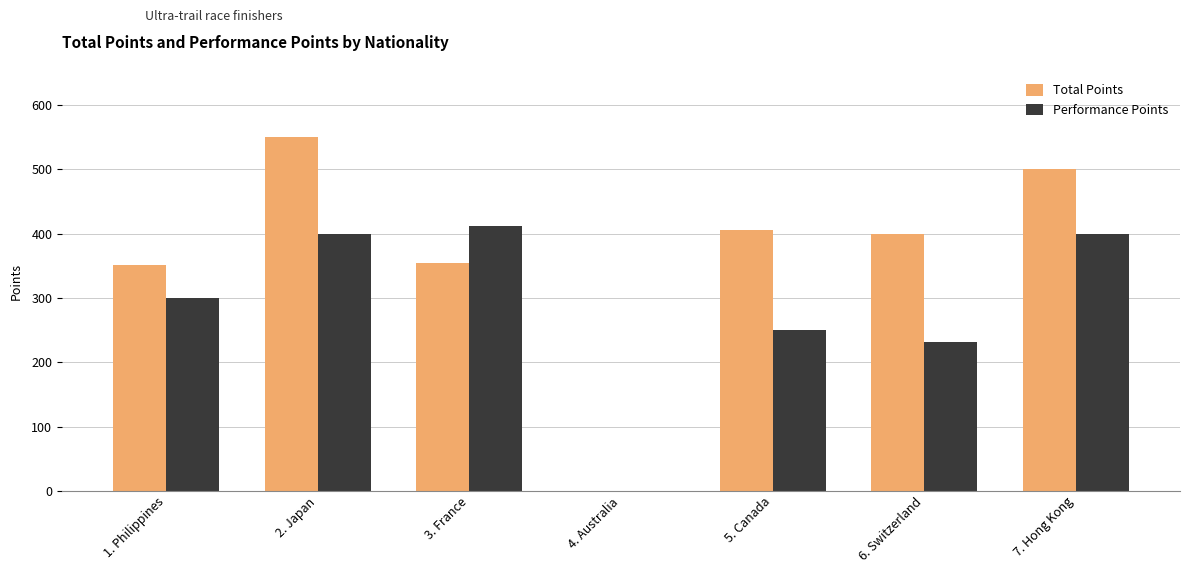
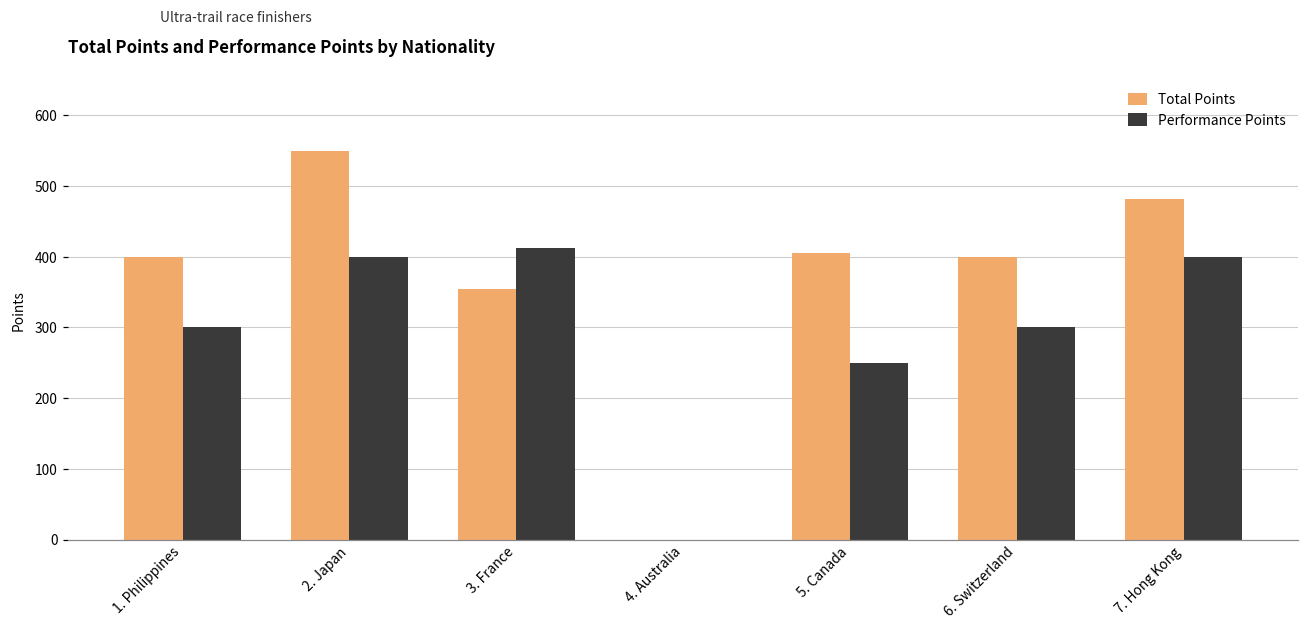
  {
    "Total Points": {
-     "1. Philippines": 350,
+     "1. Philippines": 400,
      "2. Japan": 550,
      "3. France": 350,
      "4. Australia": 0,
      "5. Canada": 410,
      "6. Switzerland": 400,
-     "7. Hong Kong": 500
+     "7. Hong Kong": 480
    },
    "Performance Points": {
      "1. Philippines": 300,
      "2. Japan": 400,
      "3. France": 410,
      "4. Australia": 0,
      "5. Canada": 250,
-     "6. Switzerland": 230,
+     "6. Switzerland": 300,
      "7. Hong Kong": 400
    }
  }
